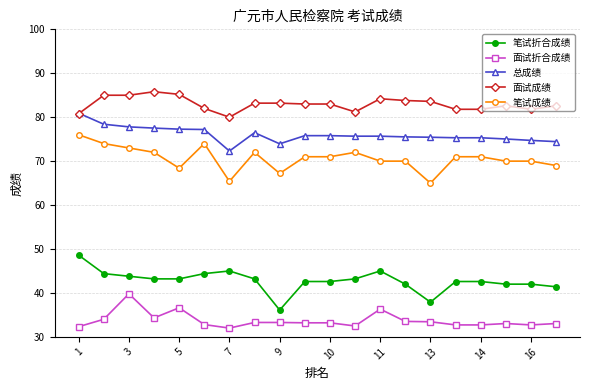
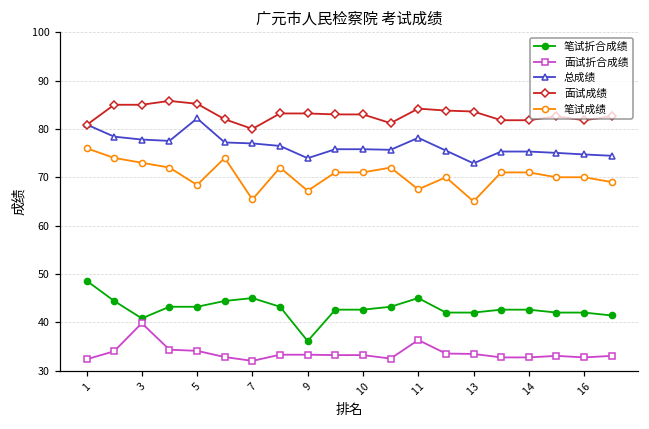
  {
    "笔试折合成绩": {
      "1": 49,
-     "3": 44,
+     "3": 41,
      "5": 43,
      "7": 45,
      "9": 36,
      "11": 45,
-     "13": 38
+     "13": 42
    },
    "面试折合成绩": {
      "1": 32,
      "3": 40,
-     "5": 37,
+     "5": 34,
      "7": 32,
      "9": 33,
      "11": 36,
      "13": 33
    },
    "总成绩": {
      "3": 78,
-     "5": 77,
-     "7": 72,
+     "5": 82,
+     "7": 77,
      "9": 74,
-     "11": 76,
-     "13": 75
+     "11": 78,
+     "13": 73
    },
    "面试成绩": {
      "3": 85,
      "5": 85,
      "7": 80,
      "9": 83,
      "11": 84,
      "13": 84
    },
    "笔试成绩": {
      "1": 76,
      "3": 73,
      "5": 68,
      "7": 65,
      "9": 67,
-     "11": 70,
+     "11": 68,
      "13": 65
    }
  }
